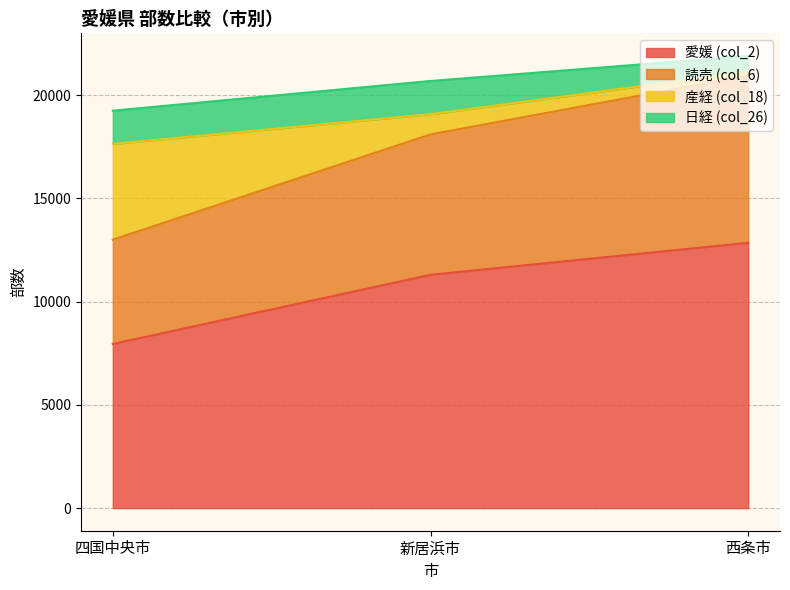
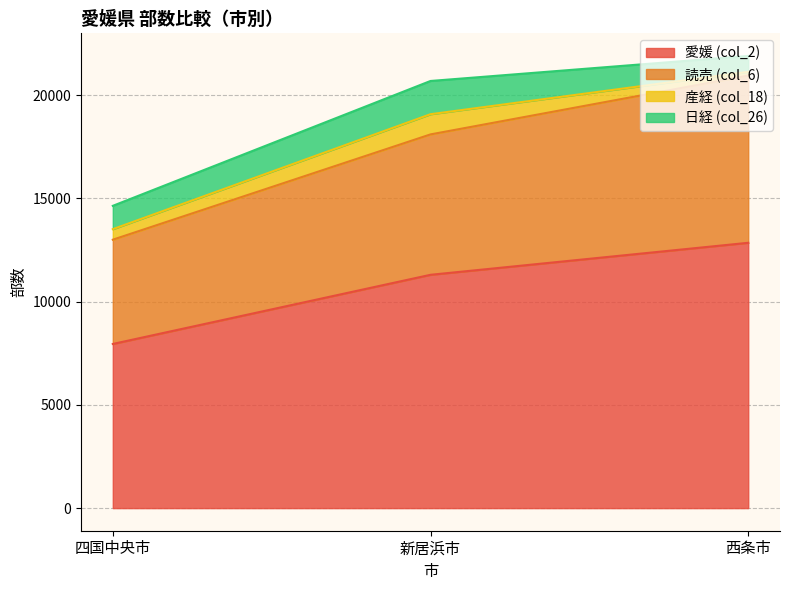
  {
    "産経 (col_18)": {
-     "四国中央市": 4600,
+     "四国中央市": 500,
      "新居浜市": 1000
    },
    "日経 (col_26)": {
-     "四国中央市": 1600,
+     "四国中央市": 1100,
      "新居浜市": 1600
    }
  }
